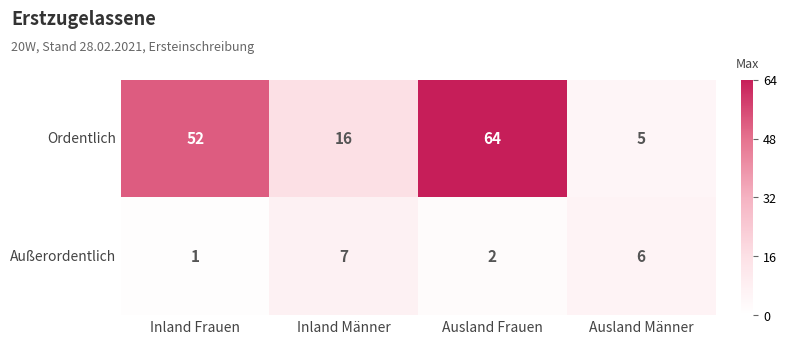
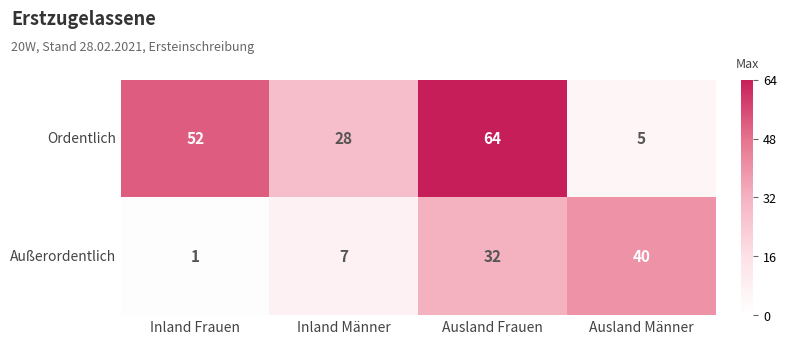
  {
    "Ordentlich": {
      "Inland Frauen": 52,
-     "Inland Männer": 16,
+     "Inland Männer": 28,
      "Ausland Frauen": 64,
      "Ausland Männer": 5
    },
    "Außerordentlich": {
      "Inland Frauen": 1,
      "Inland Männer": 7,
-     "Ausland Frauen": 2,
-     "Ausland Männer": 6
+     "Ausland Frauen": 32,
+     "Ausland Männer": 40
    }
  }
